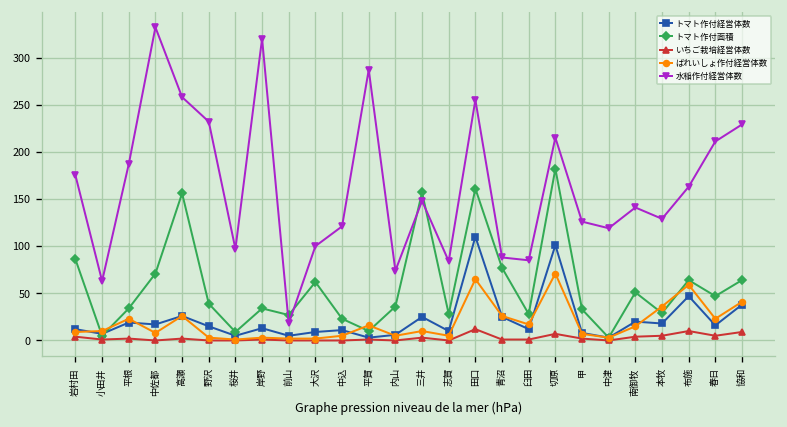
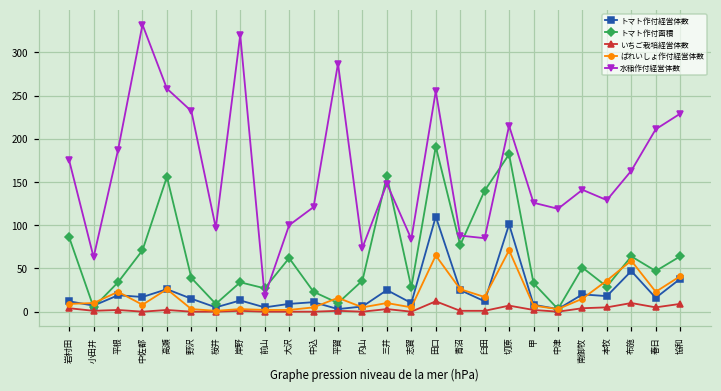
  {
    "トマト作付経営体数": {
      "平根": 20,
      "中佐都": 20,
      "野沢": 20,
      "桜井": 10,
      "岸野": 10,
      "大沢": 10,
      "中込": 10,
      "三井": 30,
      "志賀": 10,
      "田口": 110,
      "臼田": 10,
      "切原": 100,
      "南御牧": 20,
      "本牧": 20,
      "布施": 50,
      "春日": 20
    },
    "トマト作付面積": {
      "岩村田": 90,
      "平根": 30,
      "中佐都": 70,
      "高瀬": 160,
      "野沢": 40,
      "桜井": 10,
      "岸野": 30,
      "前山": 30,
      "大沢": 60,
      "中込": 20,
      "平賀": 10,
      "内山": 40,
      "三井": 160,
      "志賀": 30,
-     "田口": 160,
+     "田口": 190,
      "青沼": 80,
-     "臼田": 30,
+     "臼田": 140,
      "切原": 180,
      "甲": 30,
      "南御牧": 50,
      "本牧": 30,
      "布施": 60,
      "春日": 50,
      "協和": 60
    },
    "いちご栽培経営体数": {
      "岩村田": 0,
      "小田井": 0,
      "平根": 0,
      "中佐都": 0,
      "高瀬": 0,
      "中込": 0,
      "内山": 0,
      "三井": 0,
      "志賀": 0,
      "田口": 10,
      "青沼": 0,
      "臼田": 0,
      "切原": 10,
      "甲": 0,
      "南御牧": 0,
      "本牧": 10,
      "布施": 10,
      "春日": 10,
      "協和": 10
    },
    "ばれいしょ作付経営体数": {
      "平根": 20,
      "中佐都": 10,
      "中込": 10,
      "平賀": 20,
      "三井": 10,
      "志賀": 10,
      "田口": 70,
      "臼田": 20,
      "切原": 70,
      "南御牧": 20,
      "本牧": 40,
      "布施": 60,
      "春日": 20
    },
    "水稲作付経営体数": {
      "岩村田": 180,
      "小田井": 60,
      "平根": 190,
      "中佐都": 330,
      "高瀬": 260,
      "野沢": 230,
      "桜井": 100,
      "岸野": 320,
      "前山": 20,
      "大沢": 100,
      "中込": 120,
      "平賀": 290,
      "内山": 70,
      "三井": 150,
      "志賀": 80,
      "田口": 260,
      "青沼": 90,
      "臼田": 90,
      "切原": 220,
      "甲": 130,
      "中津": 120,
      "南御牧": 140,
      "本牧": 130,
      "布施": 160,
      "春日": 210,
      "協和": 230
    }
  }
